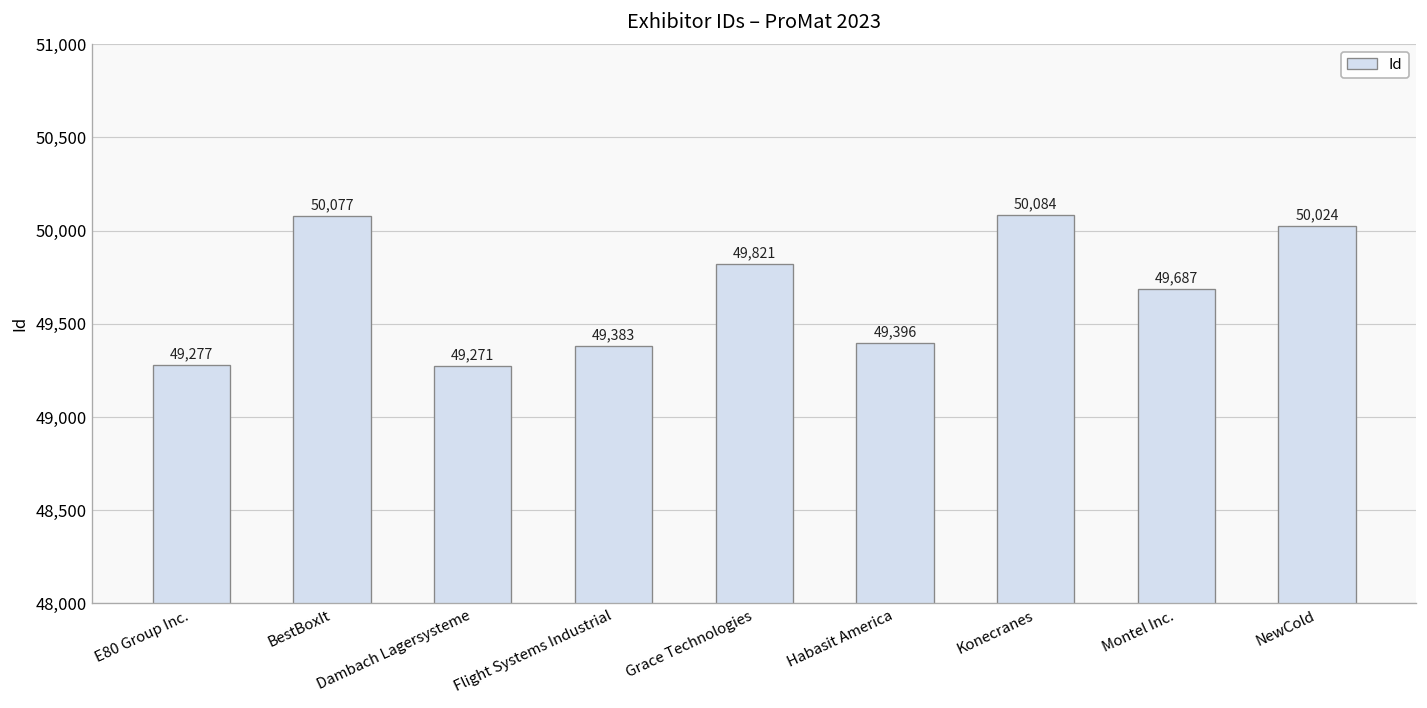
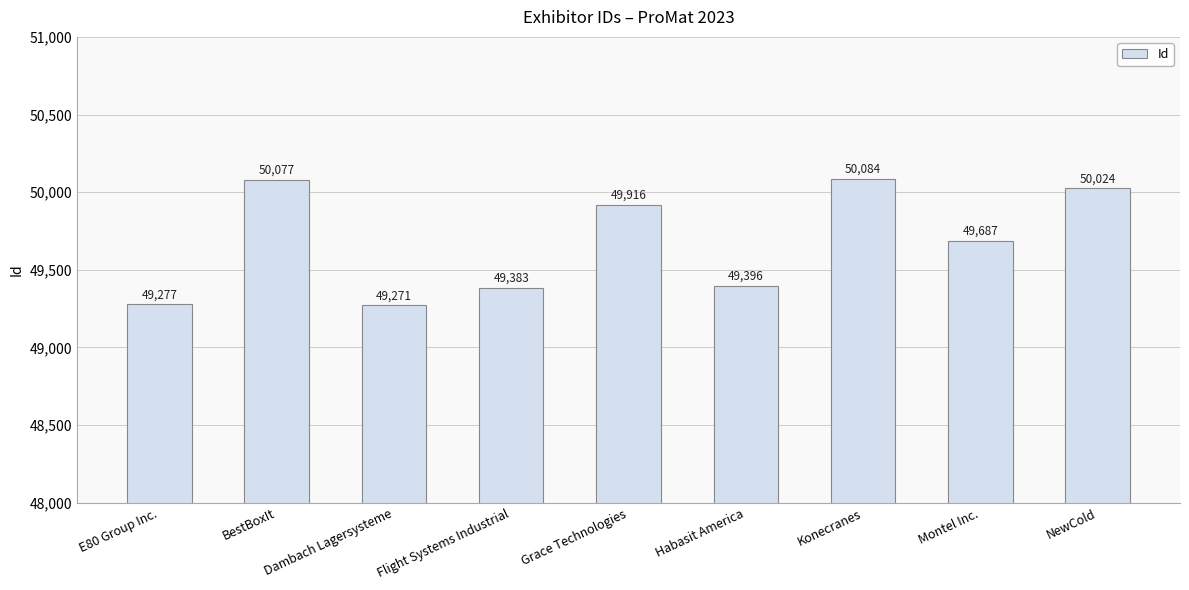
  {
    "E80 Group Inc.": "49,277",
    "BestBoxIt": "50,077",
    "Dambach Lagersysteme": "49,271",
    "Flight Systems Industrial": "49,383",
-   "Grace Technologies": "49,821",
+   "Grace Technologies": "49,916",
    "Habasit America": "49,396",
    "Konecranes": "50,084",
    "Montel Inc.": "49,687",
    "NewCold": "50,024"
  }
